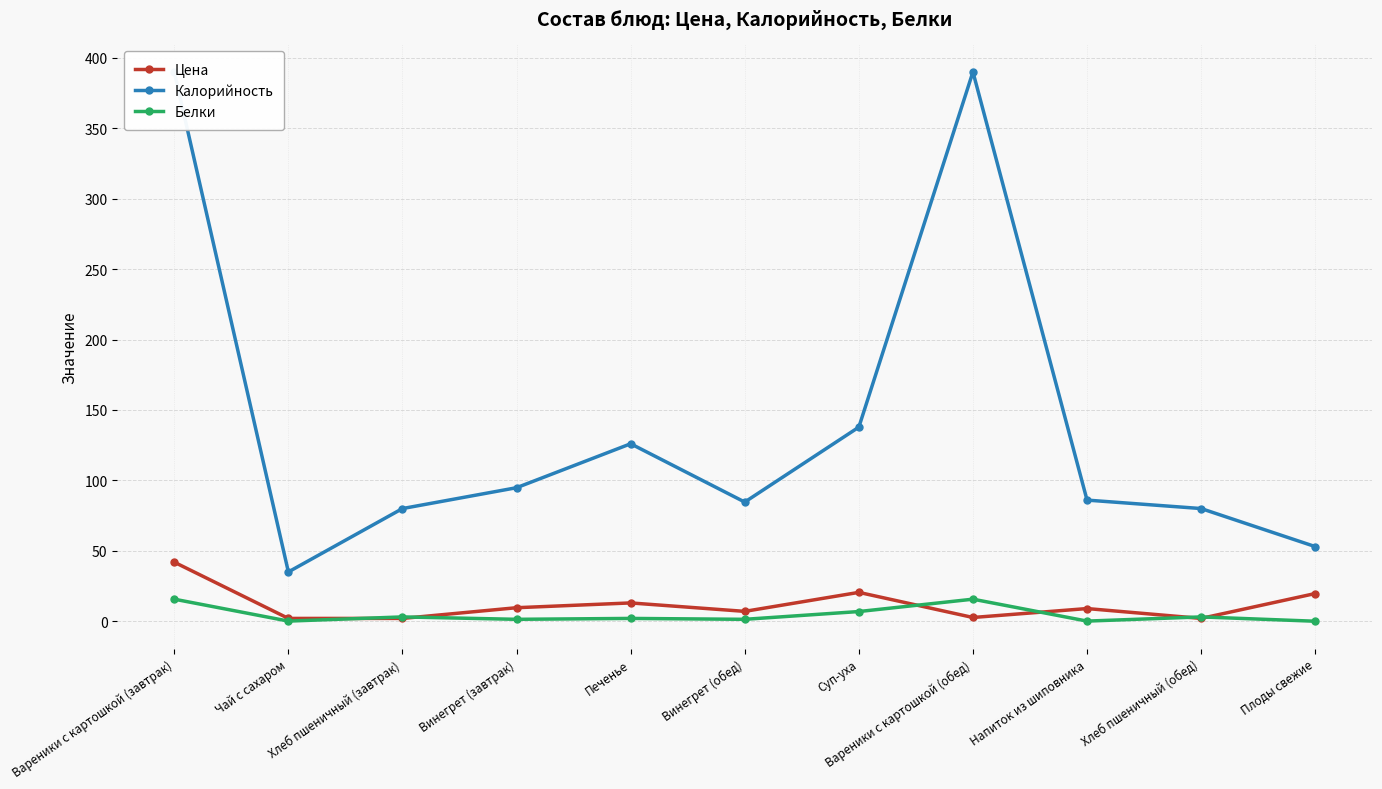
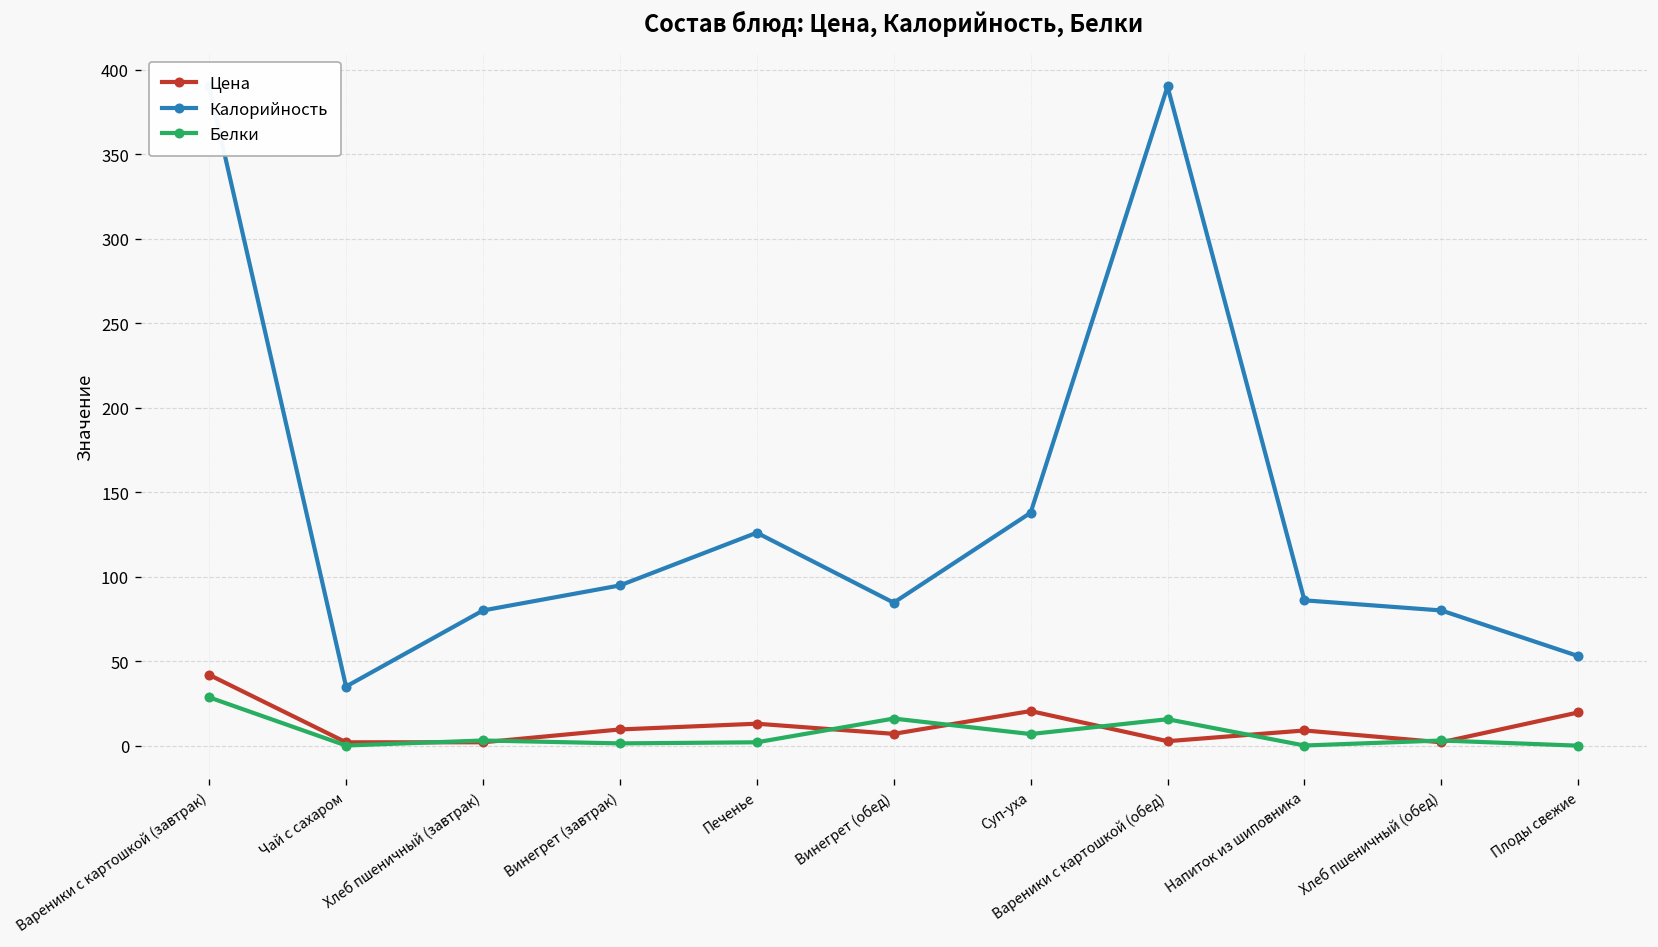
  {
    "Цена": {
      "Вареники с картошкой (завтрак)": 42,
      "Чай с сахаром": 2,
      "Винегрет (завтрак)": 10,
      "Печенье": 13,
      "Винегрет (обед)": 7,
      "Суп-уха": 20,
      "Вареники с картошкой (обед)": 3,
      "Напиток из шиповника": 9,
      "Плоды свежие": 20
    },
    "Калорийность": {
      "Чай с сахаром": 35,
      "Хлеб пшеничный (завтрак)": 80,
      "Винегрет (завтрак)": 95,
      "Печенье": 126,
      "Винегрет (обед)": 85,
      "Суп-уха": 138,
      "Вареники с картошкой (обед)": 390,
      "Напиток из шиповника": 86,
      "Хлеб пшеничный (обед)": 80,
      "Плоды свежие": 53
    },
    "Белки": {
-     "Вареники с картошкой (завтрак)": 16,
+     "Вареники с картошкой (завтрак)": 29,
      "Чай с сахаром": 0,
      "Винегрет (завтрак)": 1,
      "Печенье": 2,
-     "Винегрет (обед)": 1,
+     "Винегрет (обед)": 16,
      "Суп-уха": 7,
      "Вареники с картошкой (обед)": 16,
      "Напиток из шиповника": 0,
      "Плоды свежие": 0
    }
  }
